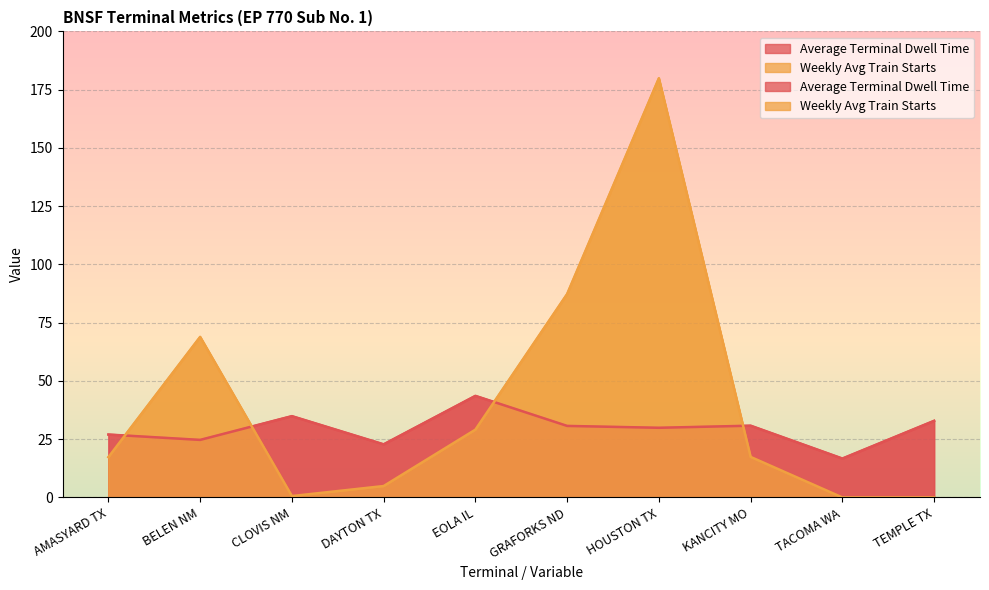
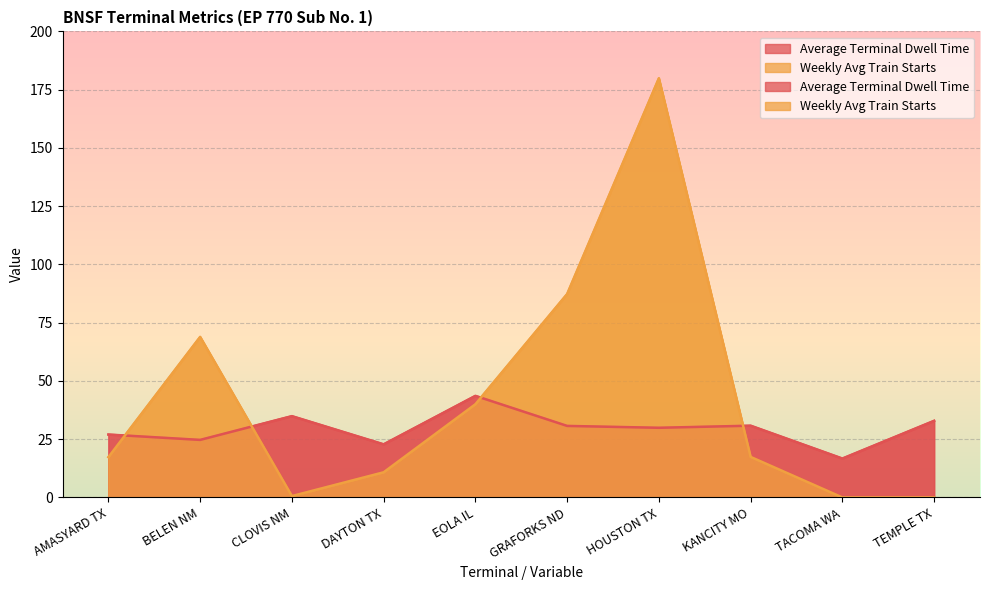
  {
    "Average Terminal Dwell Time": {
      "AMASYARD TX": 27,
      "BELEN NM": 25,
      "CLOVIS NM": 35,
      "DAYTON TX": 23,
      "EOLA IL": 44,
      "GRAFORKS ND": 31,
      "HOUSTON TX": 30,
      "KANCITY MO": 31,
      "TACOMA WA": 17,
      "TEMPLE TX": 33
    },
    "Weekly Avg Train Starts": {
      "AMASYARD TX": 17,
      "BELEN NM": 69,
      "CLOVIS NM": 1,
-     "DAYTON TX": 5,
-     "EOLA IL": 29,
+     "DAYTON TX": 11,
+     "EOLA IL": 40,
      "GRAFORKS ND": 87,
      "HOUSTON TX": 180,
      "KANCITY MO": 17,
      "TACOMA WA": 0,
      "TEMPLE TX": 0
    }
  }
